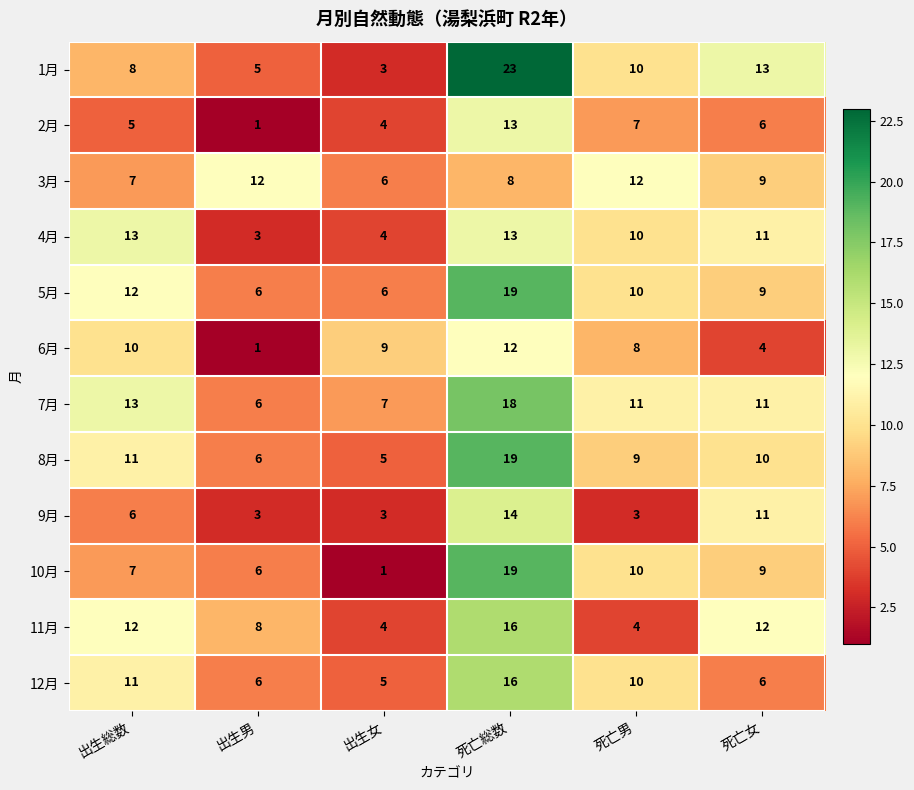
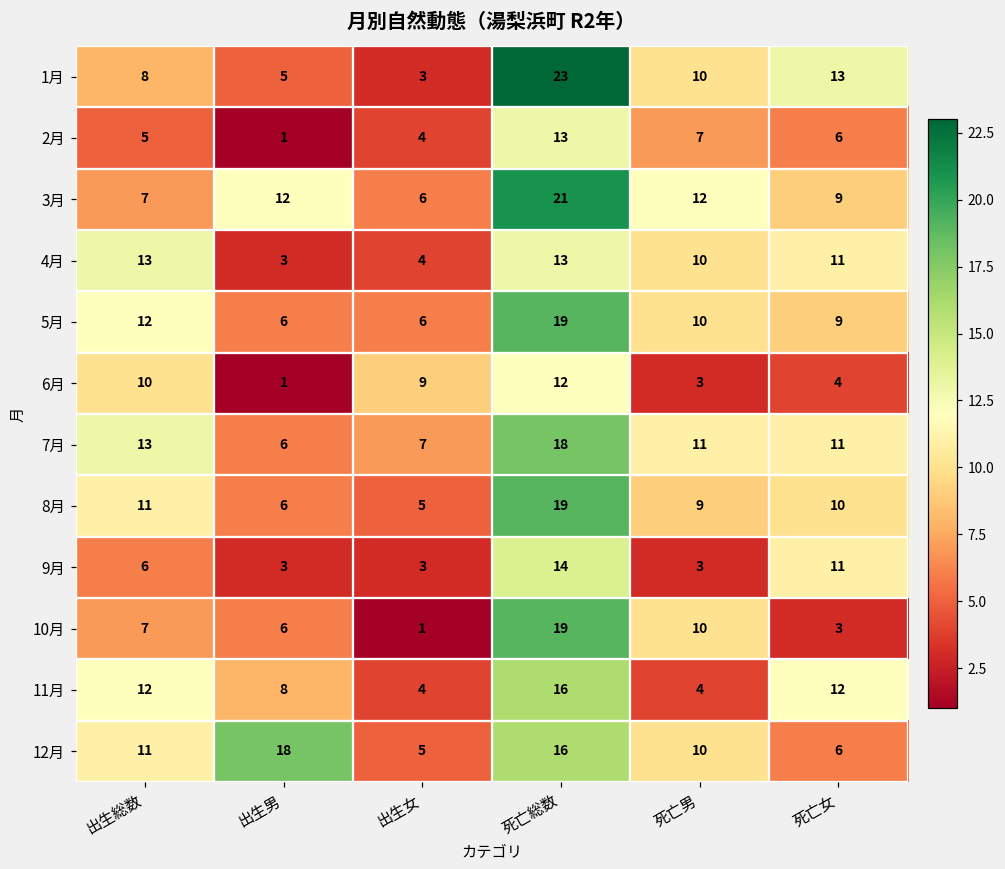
  {
    "1月": {
      "出生総数": 8,
      "出生男": 5,
      "出生女": 3,
      "死亡総数": 23,
      "死亡男": 10,
      "死亡女": 13
    },
    "2月": {
      "出生総数": 5,
      "出生男": 1,
      "出生女": 4,
      "死亡総数": 13,
      "死亡男": 7,
      "死亡女": 6
    },
    "3月": {
      "出生総数": 7,
      "出生男": 12,
      "出生女": 6,
-     "死亡総数": 8,
+     "死亡総数": 21,
      "死亡男": 12,
      "死亡女": 9
    },
    "4月": {
      "出生総数": 13,
      "出生男": 3,
      "出生女": 4,
      "死亡総数": 13,
      "死亡男": 10,
      "死亡女": 11
    },
    "5月": {
      "出生総数": 12,
      "出生男": 6,
      "出生女": 6,
      "死亡総数": 19,
      "死亡男": 10,
      "死亡女": 9
    },
    "6月": {
      "出生総数": 10,
      "出生男": 1,
      "出生女": 9,
      "死亡総数": 12,
-     "死亡男": 8,
+     "死亡男": 3,
      "死亡女": 4
    },
    "7月": {
      "出生総数": 13,
      "出生男": 6,
      "出生女": 7,
      "死亡総数": 18,
      "死亡男": 11,
      "死亡女": 11
    },
    "8月": {
      "出生総数": 11,
      "出生男": 6,
      "出生女": 5,
      "死亡総数": 19,
      "死亡男": 9,
      "死亡女": 10
    },
    "9月": {
      "出生総数": 6,
      "出生男": 3,
      "出生女": 3,
      "死亡総数": 14,
      "死亡男": 3,
      "死亡女": 11
    },
    "10月": {
      "出生総数": 7,
      "出生男": 6,
      "出生女": 1,
      "死亡総数": 19,
      "死亡男": 10,
-     "死亡女": 9
+     "死亡女": 3
    },
    "11月": {
      "出生総数": 12,
      "出生男": 8,
      "出生女": 4,
      "死亡総数": 16,
      "死亡男": 4,
      "死亡女": 12
    },
    "12月": {
      "出生総数": 11,
-     "出生男": 6,
+     "出生男": 18,
      "出生女": 5,
      "死亡総数": 16,
      "死亡男": 10,
      "死亡女": 6
    }
  }
